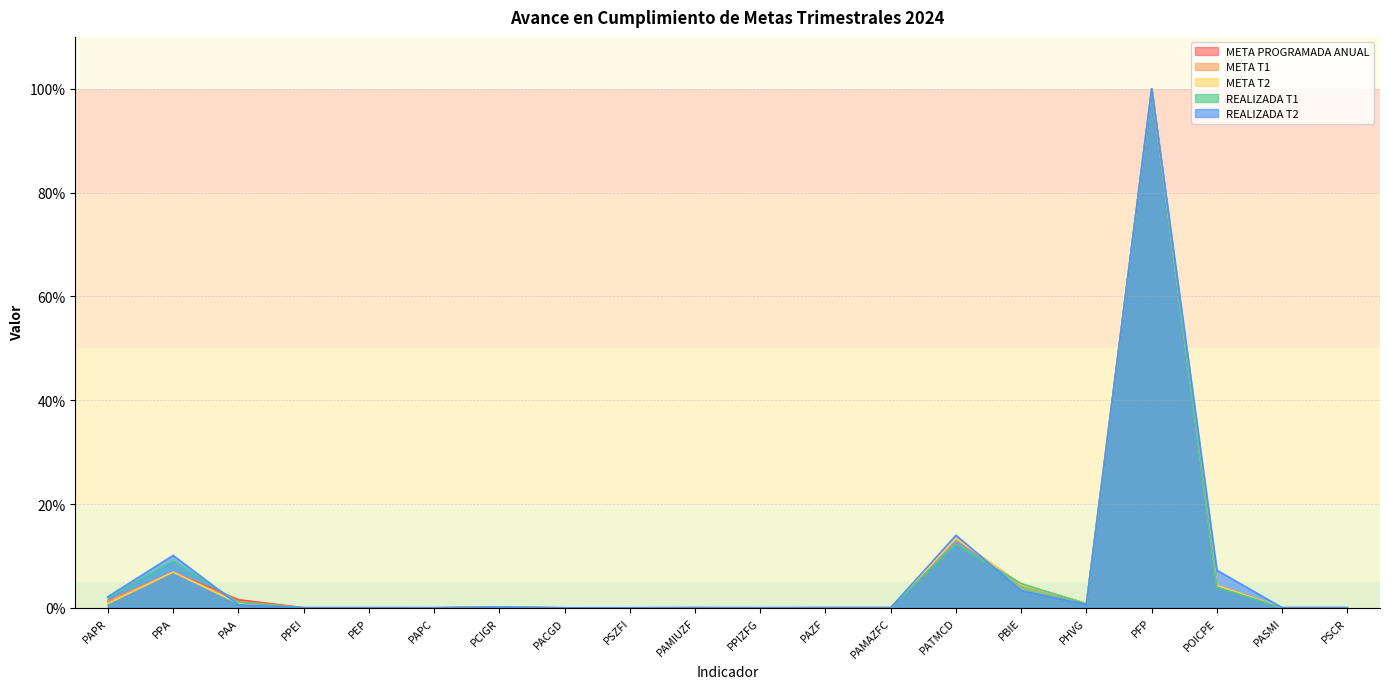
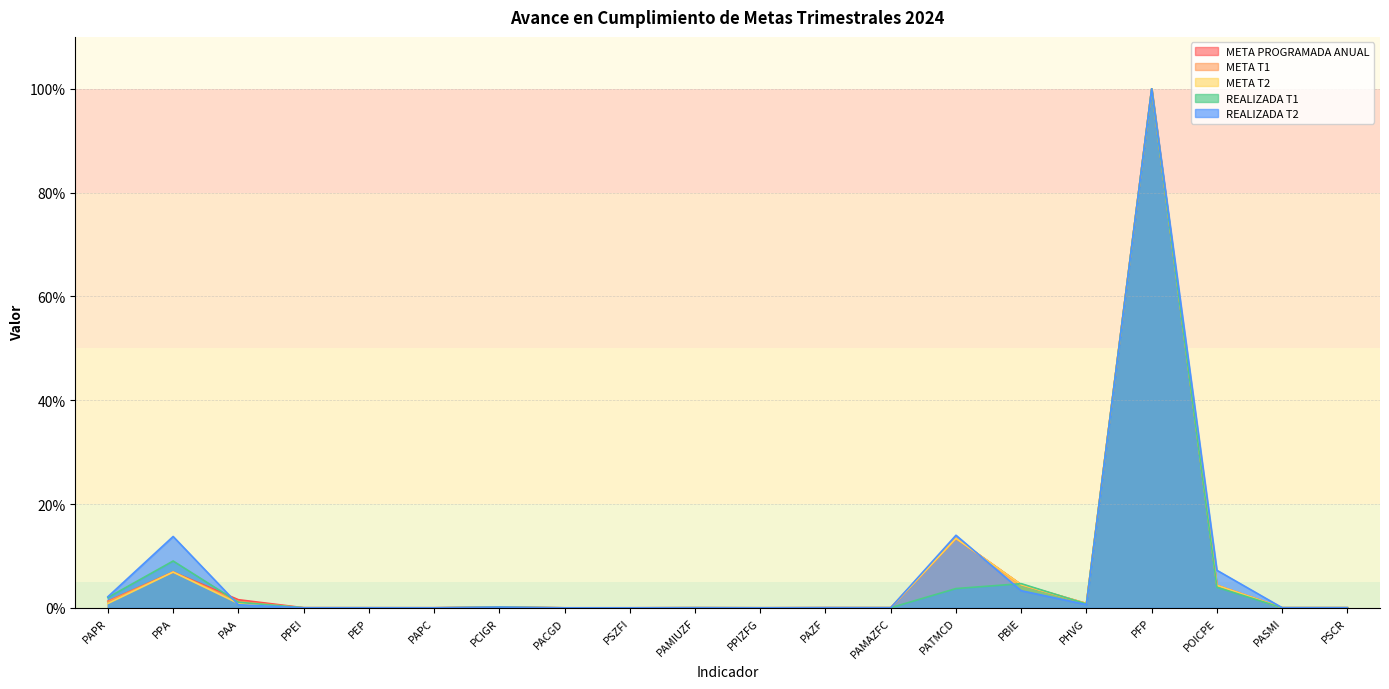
  {
    "REALIZADA T1": {
      "PPA": "9%",
-     "PATMCD": "12%"
+     "PATMCD": "4%"
    },
    "REALIZADA T2": {
-     "PPA": "10%",
+     "PPA": "14%",
      "PATMCD": "14%",
      "PBIE": "3%",
      "POICPE": "7%"
    }
  }
